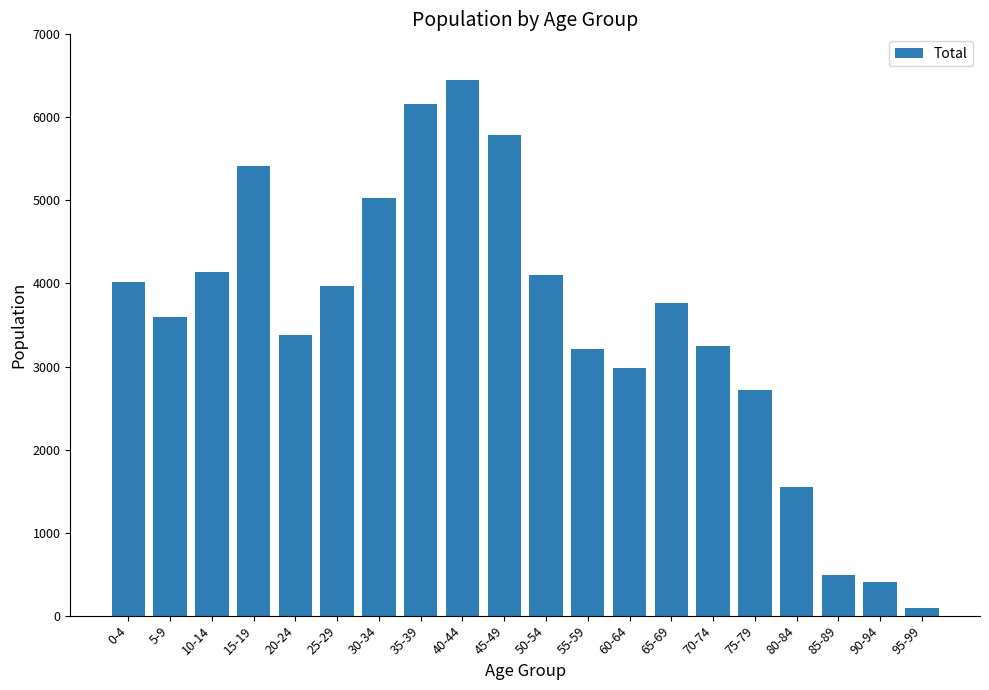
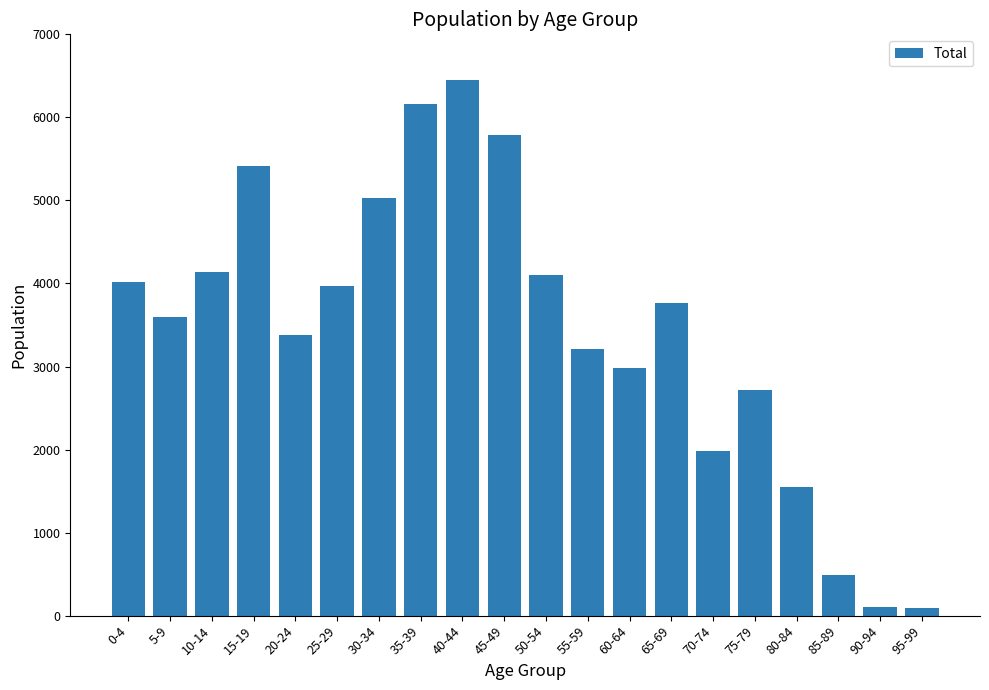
  {
    "0-4": 4000,
    "5-9": 3600,
    "10-14": 4100,
    "15-19": 5400,
    "20-24": 3400,
    "25-29": 4000,
    "30-34": 5000,
    "35-39": 6200,
    "40-44": 6500,
    "45-49": 5800,
    "50-54": 4100,
    "55-59": 3200,
    "60-64": 3000,
    "65-69": 3800,
-   "70-74": 3200,
+   "70-74": 2000,
    "75-79": 2700,
    "80-84": 1500,
    "85-89": 500,
-   "90-94": 400,
+   "90-94": 100,
    "95-99": 100
  }
